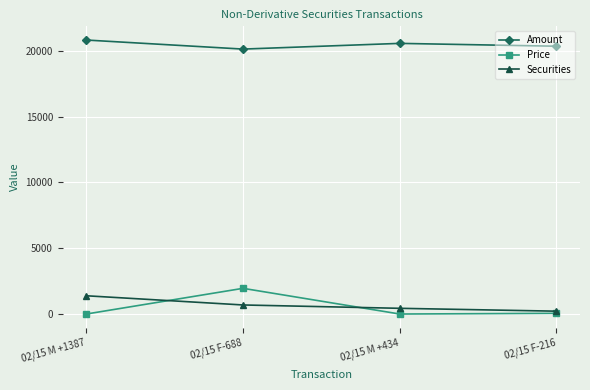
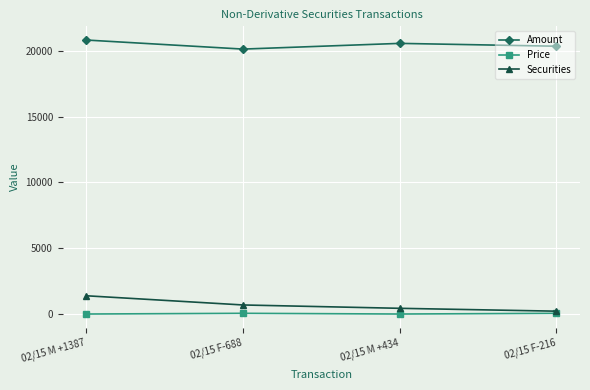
  {
    "Price": {
      "02/15 M +1387": 0,
-     "02/15 F-688": 2000,
+     "02/15 F-688": 100,
      "02/15 M +434": 0
    }
  }
